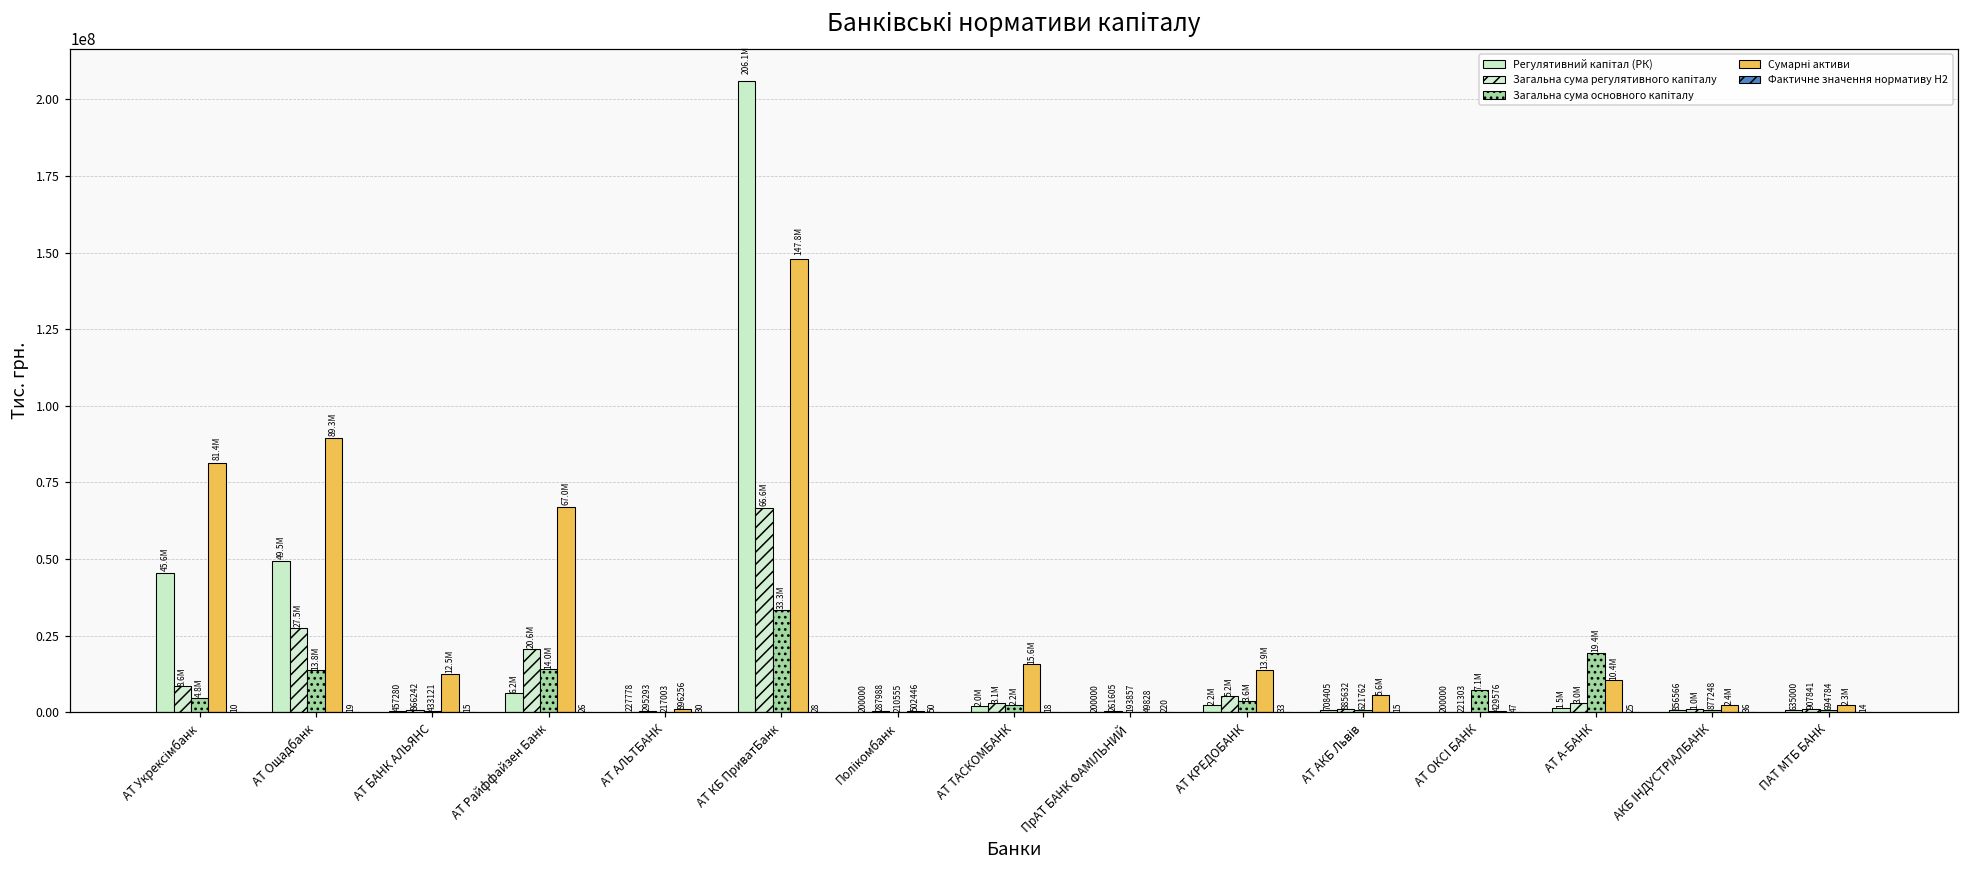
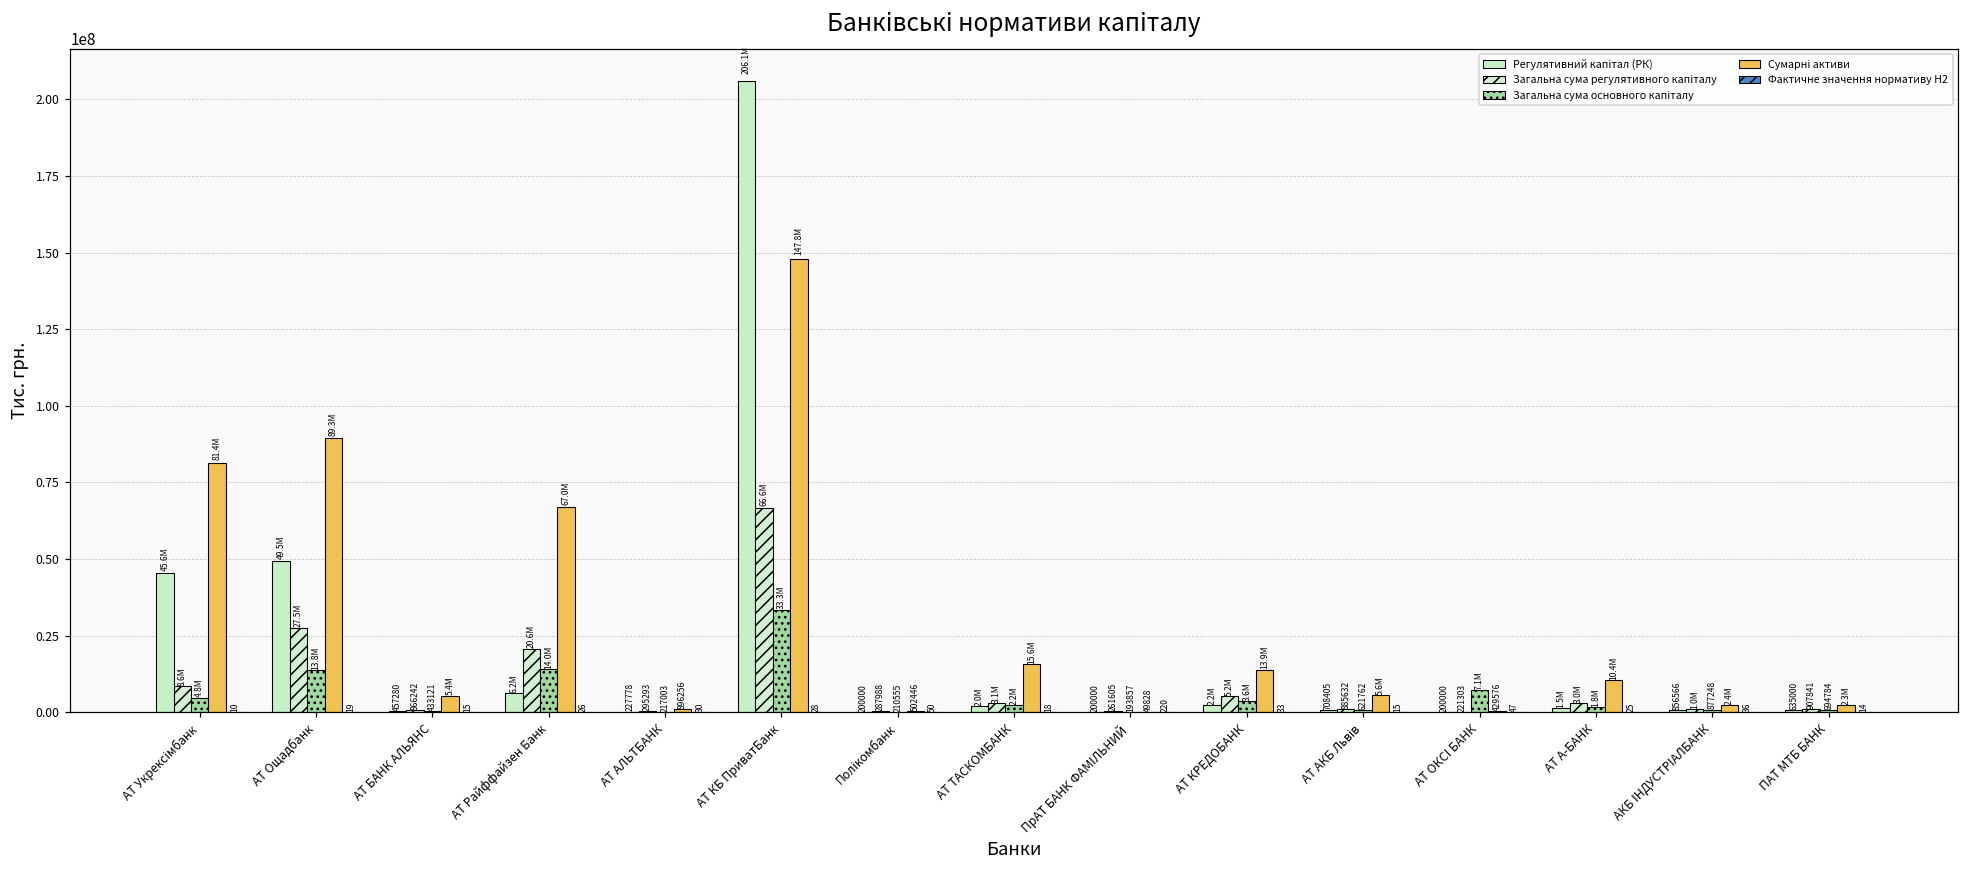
  {
    "Загальна сума основного капіталу": {
      "АТ Укрексімбанк": "4.8M",
      "АТ Ощадбанк": "13.8M",
      "АТ БАНК АЛЬЯНС": "433121",
      "АТ Райффайзен Банк": "14.0M",
      "АТ АЛЬТБАНК": "217003",
      "АТ КБ ПриватБанк": "33.3M",
      "Полікомбанк": "210555",
      "АТ ТАСКОМБАНК": "2.2M",
      "ПрАТ БАНК ФАМІЛЬНИЙ": "193857",
      "АТ КРЕДОБАНК": "3.6M",
      "АТ АКБ Львів": "621762",
      "АТ ОКСІ БАНК": "7.1M",
-     "АТ А-БАНК": "19.4M",
+     "АТ А-БАНК": "1.8M",
      "АКБ ІНДУСТРІАЛБАНК": "877248",
      "ПАТ МТБ БАНК": "694784"
    },
    "Сумарні активи": {
      "АТ Укрексімбанк": "81.4M",
      "АТ Ощадбанк": "89.3M",
-     "АТ БАНК АЛЬЯНС": "12.5M",
+     "АТ БАНК АЛЬЯНС": "5.4M",
      "АТ Райффайзен Банк": "67.0M",
      "АТ АЛЬТБАНК": "896256",
      "АТ КБ ПриватБанк": "147.8M",
      "Полікомбанк": "502446",
      "АТ ТАСКОМБАНК": "15.6M",
      "ПрАТ БАНК ФАМІЛЬНИЙ": "49828",
      "АТ КРЕДОБАНК": "13.9M",
      "АТ АКБ Львів": "5.6M",
      "АТ ОКСІ БАНК": "429576",
      "АТ А-БАНК": "10.4M",
      "АКБ ІНДУСТРІАЛБАНК": "2.4M",
      "ПАТ МТБ БАНК": "2.3M"
    },
    "Фактичне значення нормативу Н2": {
      "АТ Укрексімбанк": "10",
      "АТ Ощадбанк": "19",
      "АТ БАНК АЛЬЯНС": "15",
      "АТ Райффайзен Банк": "26",
      "АТ АЛЬТБАНК": "30",
      "АТ КБ ПриватБанк": "28",
      "Полікомбанк": "50",
      "АТ ТАСКОМБАНК": "18",
      "ПрАТ БАНК ФАМІЛЬНИЙ": "220",
      "АТ КРЕДОБАНК": "33",
      "АТ АКБ Львів": "15",
      "АТ ОКСІ БАНК": "47",
      "АТ А-БАНК": "25",
      "АКБ ІНДУСТРІАЛБАНК": "36",
      "ПАТ МТБ БАНК": "14"
    }
  }
